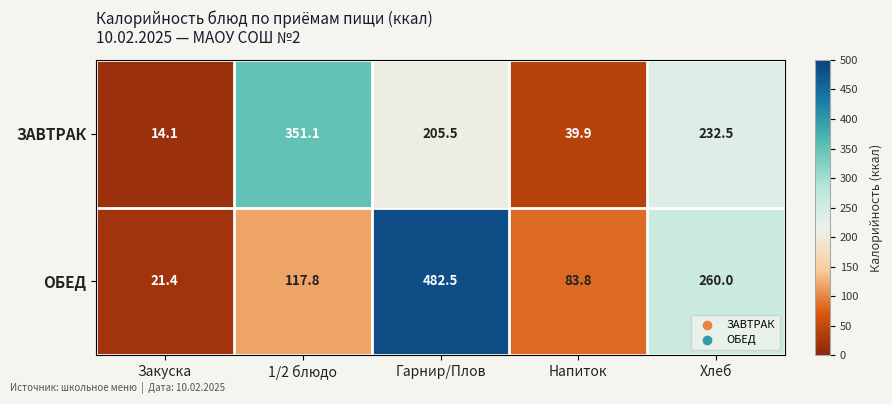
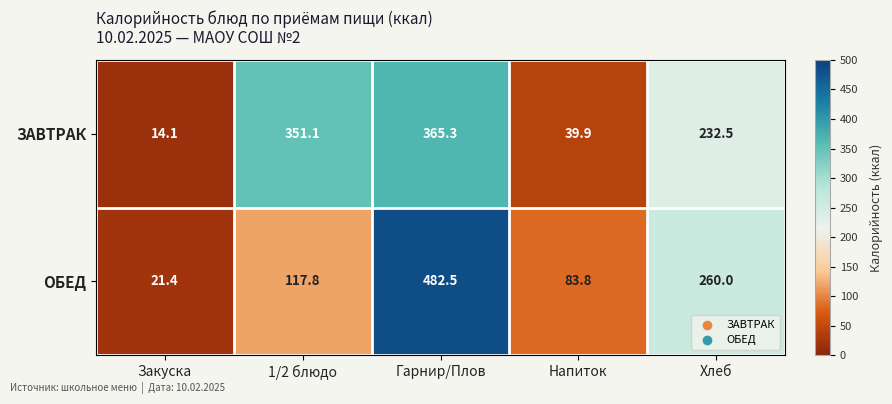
  {
    "ЗАВТРАК": {
      "Закуска": 14.1,
      "1/2 блюдо": 351.1,
-     "Гарнир/Плов": 205.5,
+     "Гарнир/Плов": 365.3,
      "Напиток": 39.9,
      "Хлеб": 232.5
    },
    "ОБЕД": {
      "Закуска": 21.4,
      "1/2 блюдо": 117.8,
      "Гарнир/Плов": 482.5,
      "Напиток": 83.8,
      "Хлеб": 260.0
    }
  }
